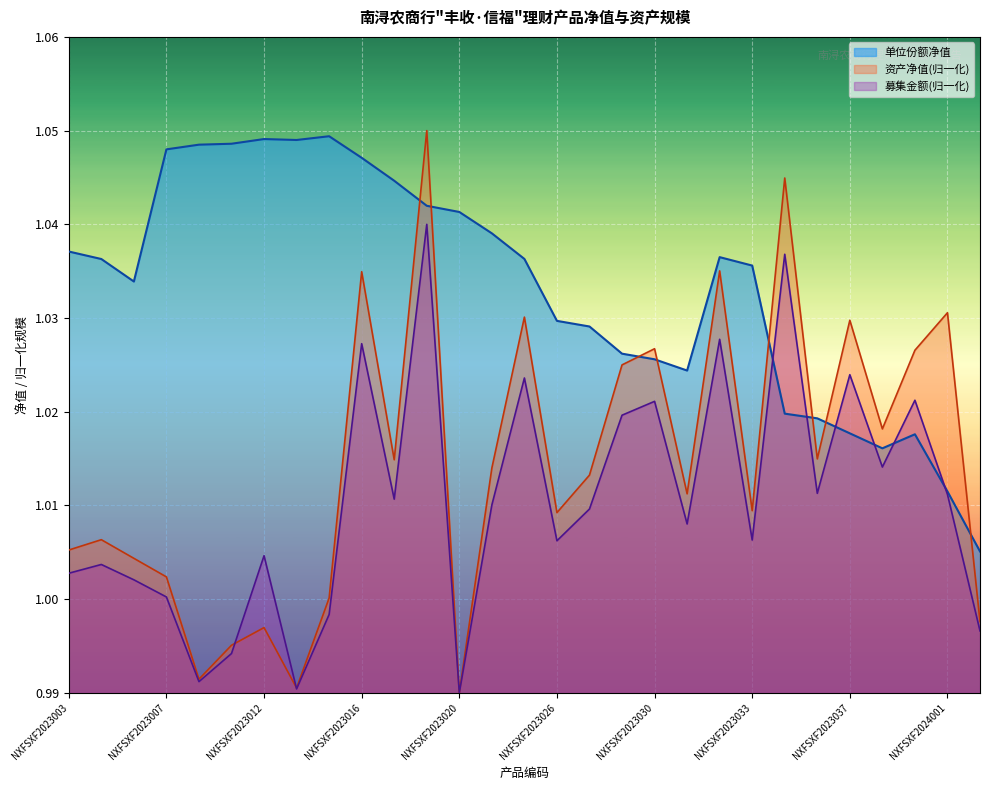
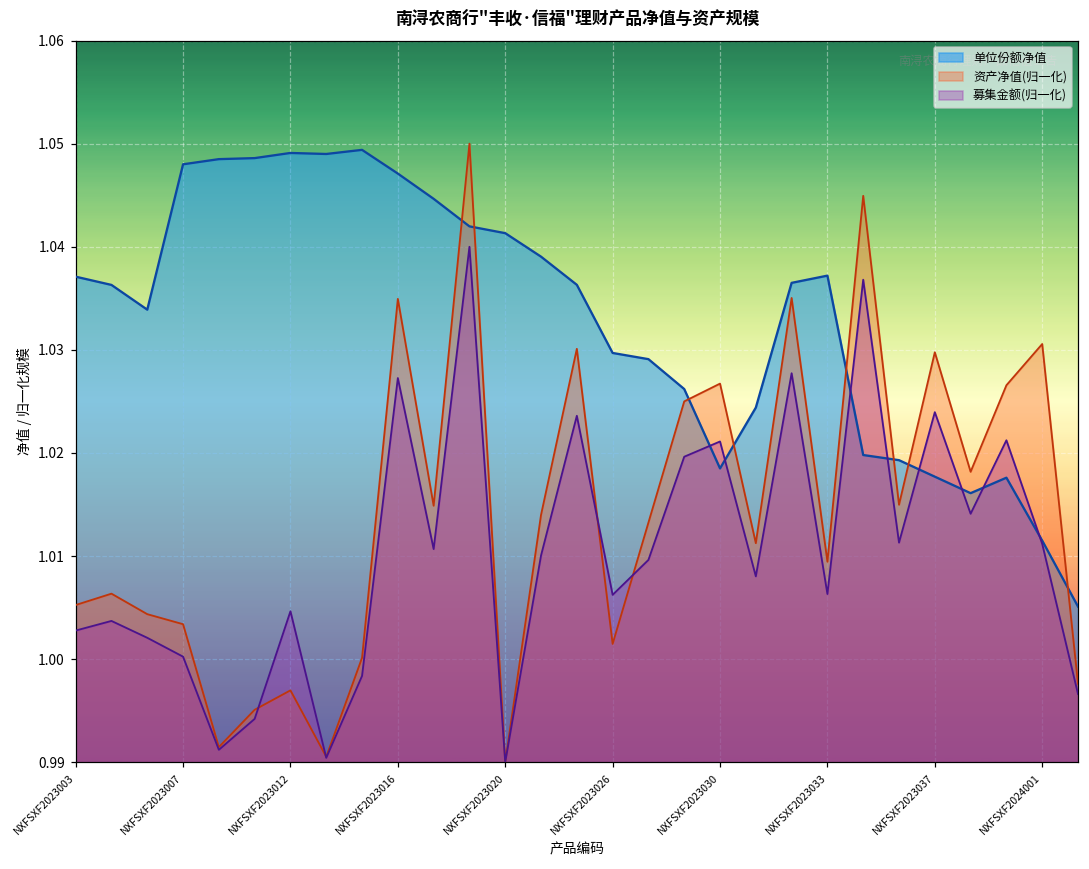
  {
    "单位份额净值": {
      "NXFSXF2023003": 1.037,
      "NXFSXF2023007": 1.048,
      "NXFSXF2023012": 1.049,
      "NXFSXF2023016": 1.047,
      "NXFSXF2023020": 1.041,
      "NXFSXF2023026": 1.030,
-     "NXFSXF2023030": 1.026,
-     "NXFSXF2023033": 1.036,
+     "NXFSXF2023030": 1.019,
+     "NXFSXF2023033": 1.037,
      "NXFSXF2023037": 1.018,
      "NXFSXF2024001": 1.012
    },
    "资产净值(归一化)": {
      "NXFSXF2023003": 1.005,
-     "NXFSXF2023007": 1.002,
+     "NXFSXF2023007": 1.003,
      "NXFSXF2023012": 0.997,
      "NXFSXF2023016": 1.035,
-     "NXFSXF2023026": 1.009,
+     "NXFSXF2023026": 1.001,
      "NXFSXF2023030": 1.027,
      "NXFSXF2023033": 1.009,
      "NXFSXF2023037": 1.030,
      "NXFSXF2024001": 1.031
    },
    "募集金额(归一化)": {
      "NXFSXF2023003": 1.003,
      "NXFSXF2023007": 1.000,
      "NXFSXF2023012": 1.005,
      "NXFSXF2023016": 1.027,
      "NXFSXF2023026": 1.006,
      "NXFSXF2023030": 1.021,
      "NXFSXF2023033": 1.006,
      "NXFSXF2023037": 1.024,
      "NXFSXF2024001": 1.011
    }
  }
